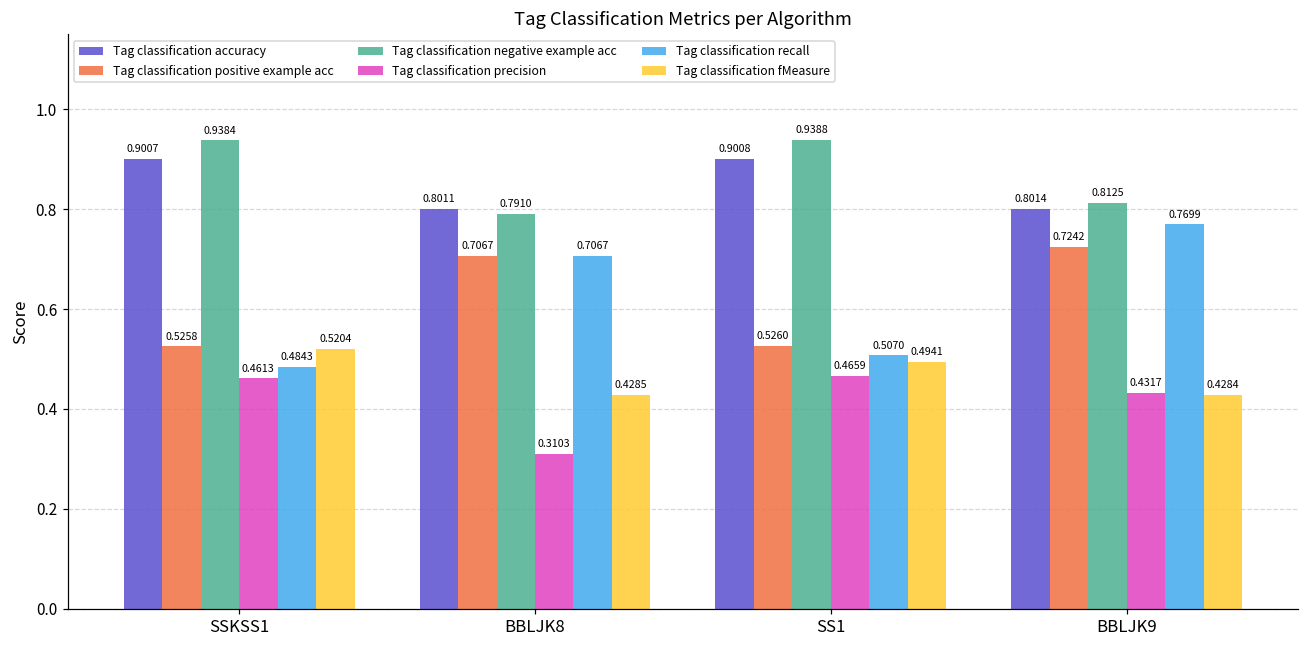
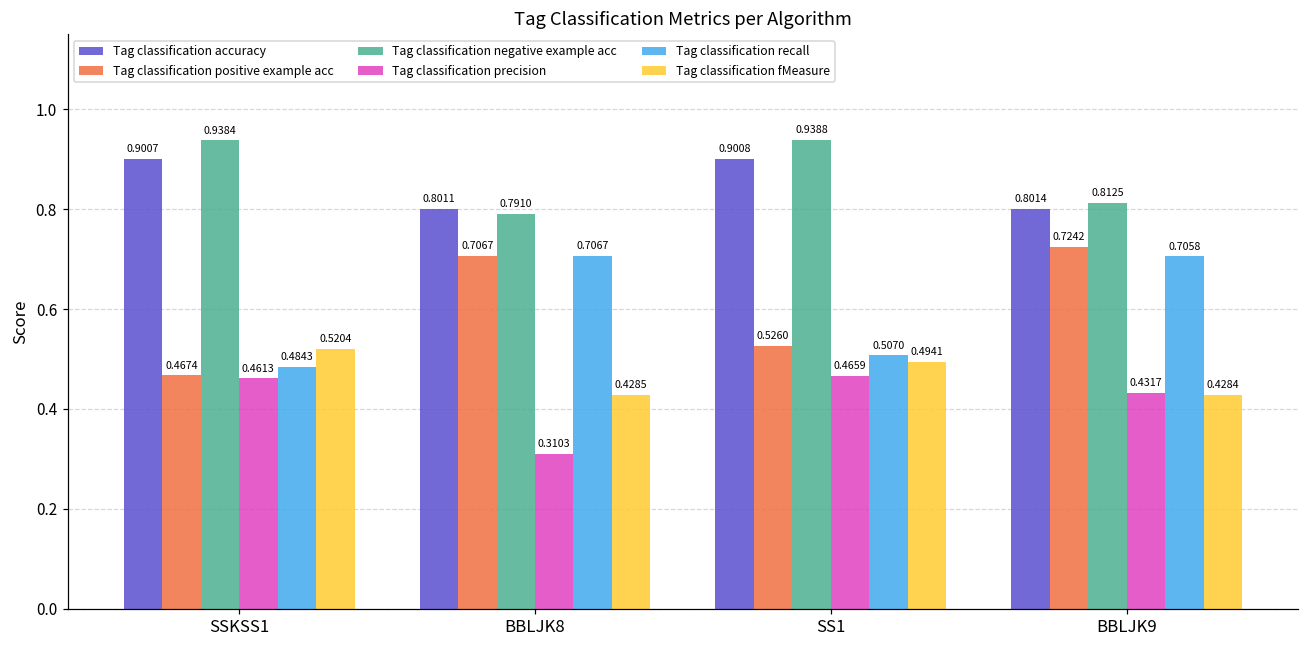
  {
    "Tag classification accuracy": {
      "SSKSS1": 0.9007,
      "BBLJK8": 0.8011,
      "SS1": 0.9008,
      "BBLJK9": 0.8014
    },
    "Tag classification positive example acc": {
-     "SSKSS1": 0.5258,
+     "SSKSS1": 0.4674,
      "BBLJK8": 0.7067,
      "SS1": 0.5260,
      "BBLJK9": 0.7242
    },
    "Tag classification negative example acc": {
      "SSKSS1": 0.9384,
      "BBLJK8": 0.7910,
      "SS1": 0.9388,
      "BBLJK9": 0.8125
    },
    "Tag classification precision": {
      "SSKSS1": 0.4613,
      "BBLJK8": 0.3103,
      "SS1": 0.4659,
      "BBLJK9": 0.4317
    },
    "Tag classification recall": {
      "SSKSS1": 0.4843,
      "BBLJK8": 0.7067,
      "SS1": 0.5070,
-     "BBLJK9": 0.7699
+     "BBLJK9": 0.7058
    },
    "Tag classification fMeasure": {
      "SSKSS1": 0.5204,
      "BBLJK8": 0.4285,
      "SS1": 0.4941,
      "BBLJK9": 0.4284
    }
  }
